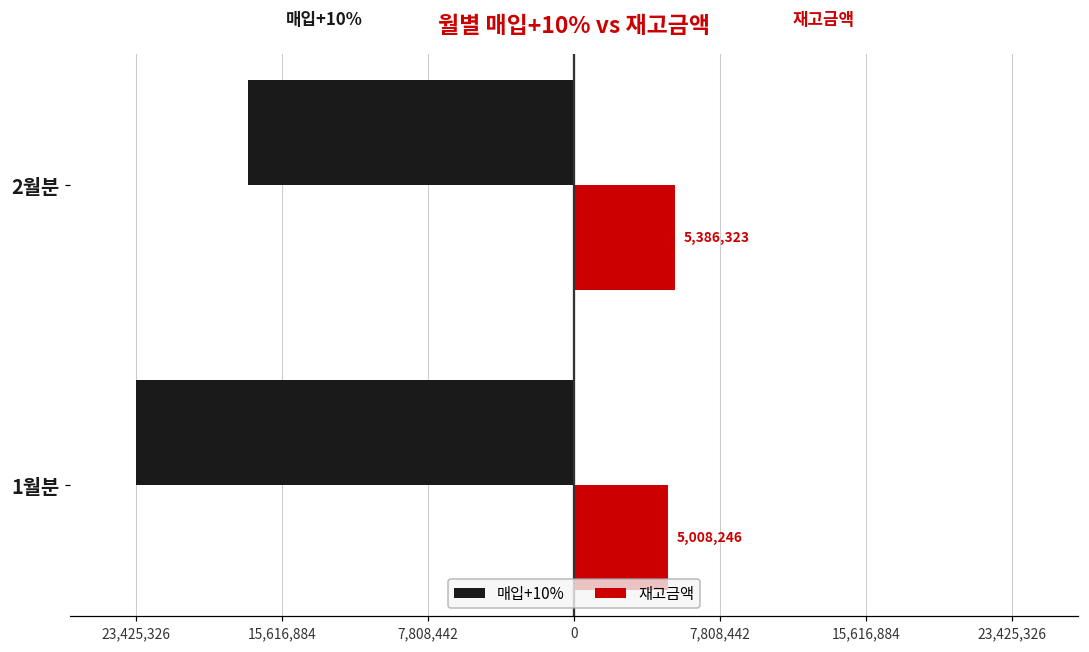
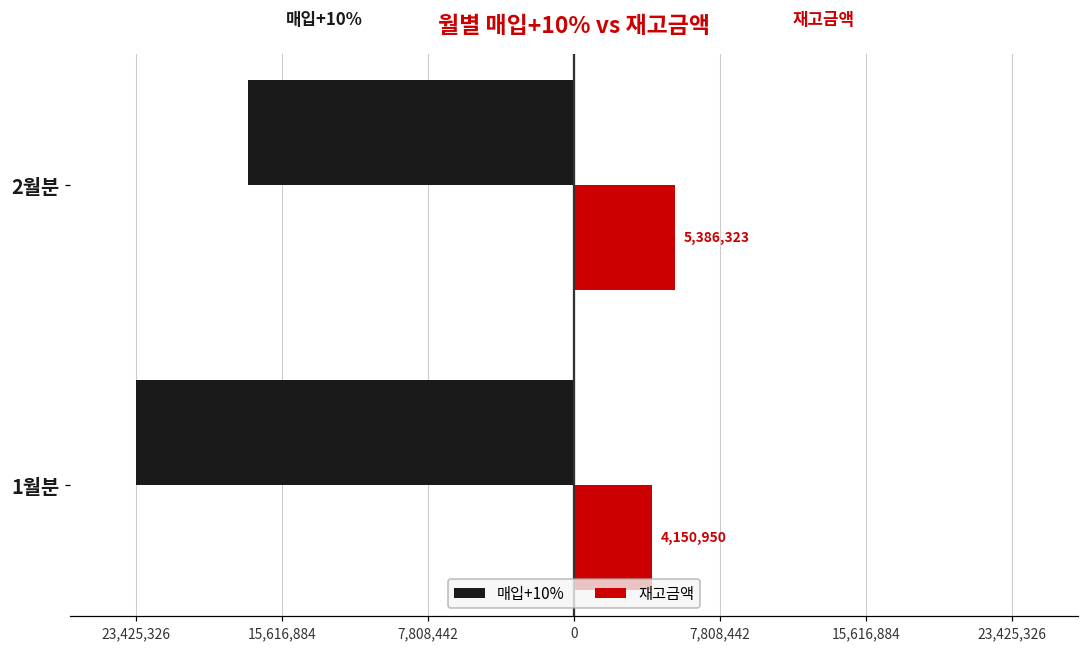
  {
    "재고금액": {
      "2월분": "5,386,323",
-     "1월분": "5,008,246"
+     "1월분": "4,150,950"
    }
  }
